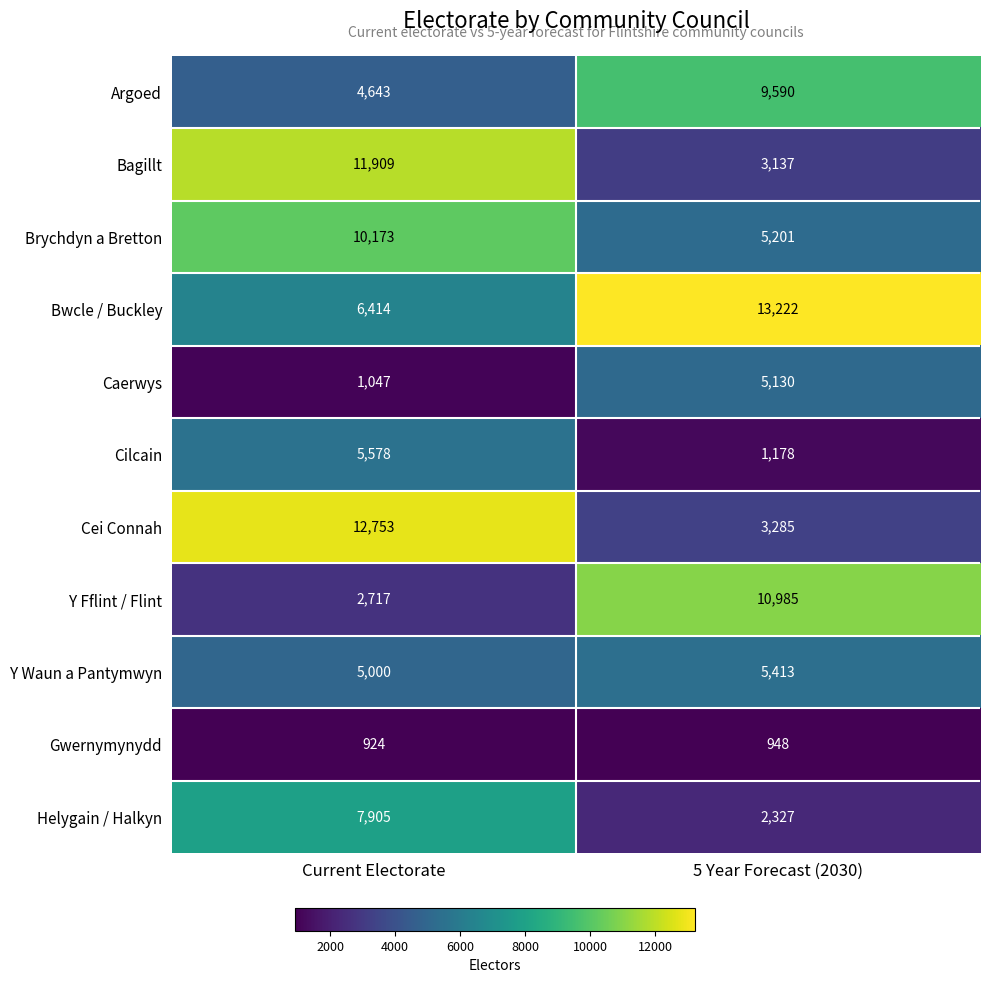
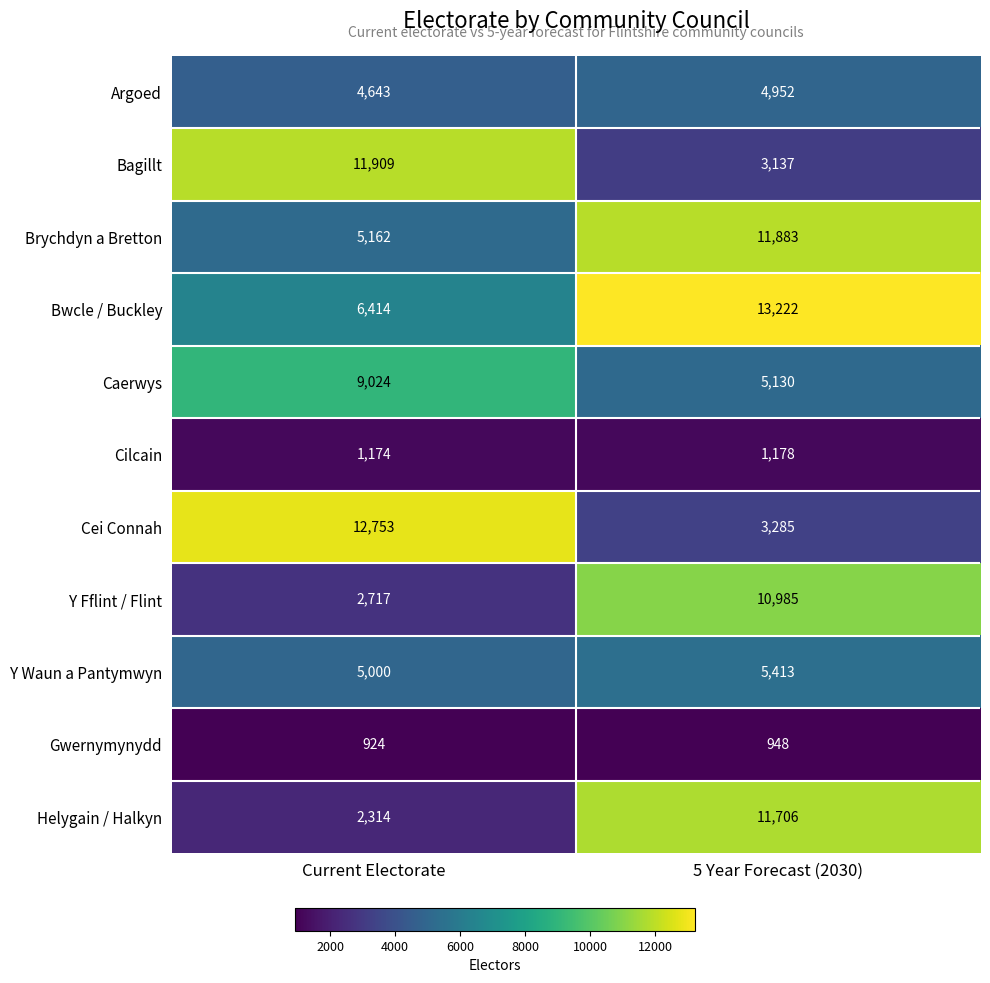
  {
    "Argoed": {
      "Current Electorate": "4,643",
-     "5 Year Forecast (2030)": "9,590"
+     "5 Year Forecast (2030)": "4,952"
    },
    "Bagillt": {
      "Current Electorate": "11,909",
      "5 Year Forecast (2030)": "3,137"
    },
    "Brychdyn a Bretton": {
-     "Current Electorate": "10,173",
-     "5 Year Forecast (2030)": "5,201"
+     "Current Electorate": "5,162",
+     "5 Year Forecast (2030)": "11,883"
    },
    "Bwcle / Buckley": {
      "Current Electorate": "6,414",
      "5 Year Forecast (2030)": "13,222"
    },
    "Caerwys": {
-     "Current Electorate": "1,047",
+     "Current Electorate": "9,024",
      "5 Year Forecast (2030)": "5,130"
    },
    "Cilcain": {
-     "Current Electorate": "5,578",
+     "Current Electorate": "1,174",
      "5 Year Forecast (2030)": "1,178"
    },
    "Cei Connah": {
      "Current Electorate": "12,753",
      "5 Year Forecast (2030)": "3,285"
    },
    "Y Fflint / Flint": {
      "Current Electorate": "2,717",
      "5 Year Forecast (2030)": "10,985"
    },
    "Y Waun a Pantymwyn": {
      "Current Electorate": "5,000",
      "5 Year Forecast (2030)": "5,413"
    },
    "Gwernymynydd": {
      "Current Electorate": "924",
      "5 Year Forecast (2030)": "948"
    },
    "Helygain / Halkyn": {
-     "Current Electorate": "7,905",
-     "5 Year Forecast (2030)": "2,327"
+     "Current Electorate": "2,314",
+     "5 Year Forecast (2030)": "11,706"
    }
  }
